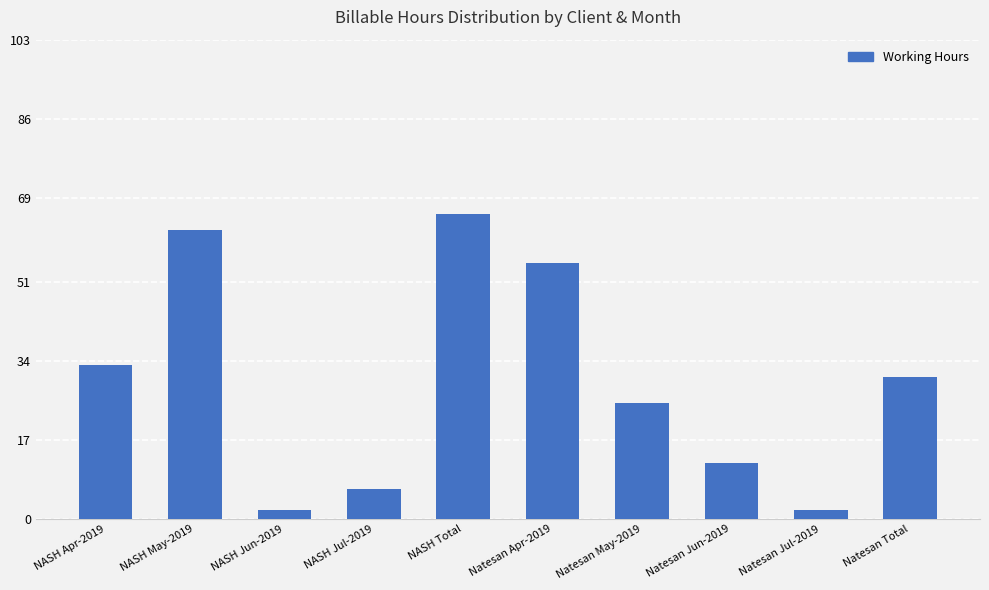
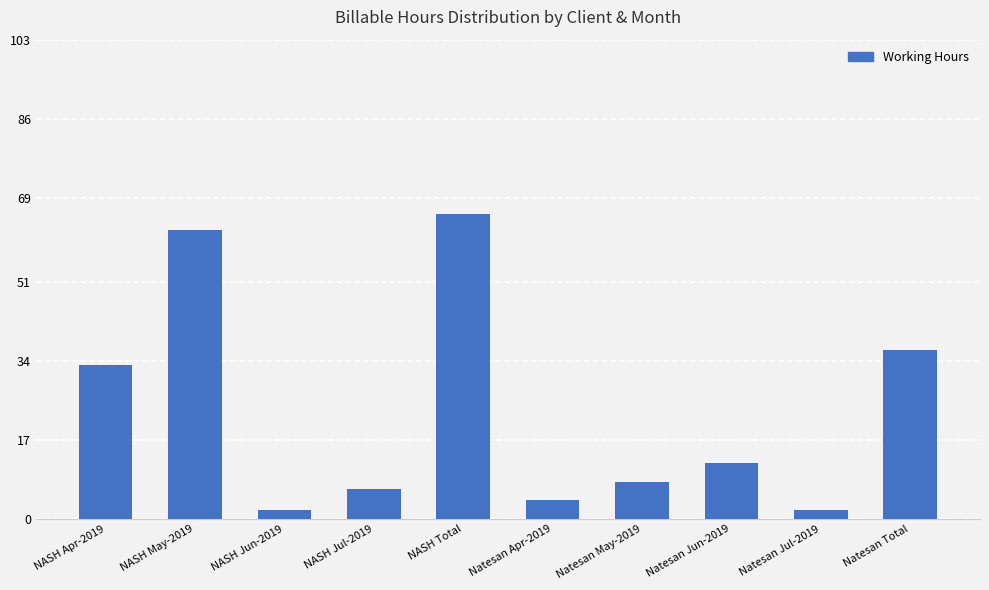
  {
    "NASH Apr-2019": 33,
    "NASH May-2019": 62,
    "NASH Jun-2019": 2,
    "NASH Jul-2019": 7,
    "NASH Total": 66,
-   "Natesan Apr-2019": 55,
-   "Natesan May-2019": 25,
+   "Natesan Apr-2019": 4,
+   "Natesan May-2019": 8,
    "Natesan Jun-2019": 12,
    "Natesan Jul-2019": 2,
-   "Natesan Total": 31
+   "Natesan Total": 36
  }
